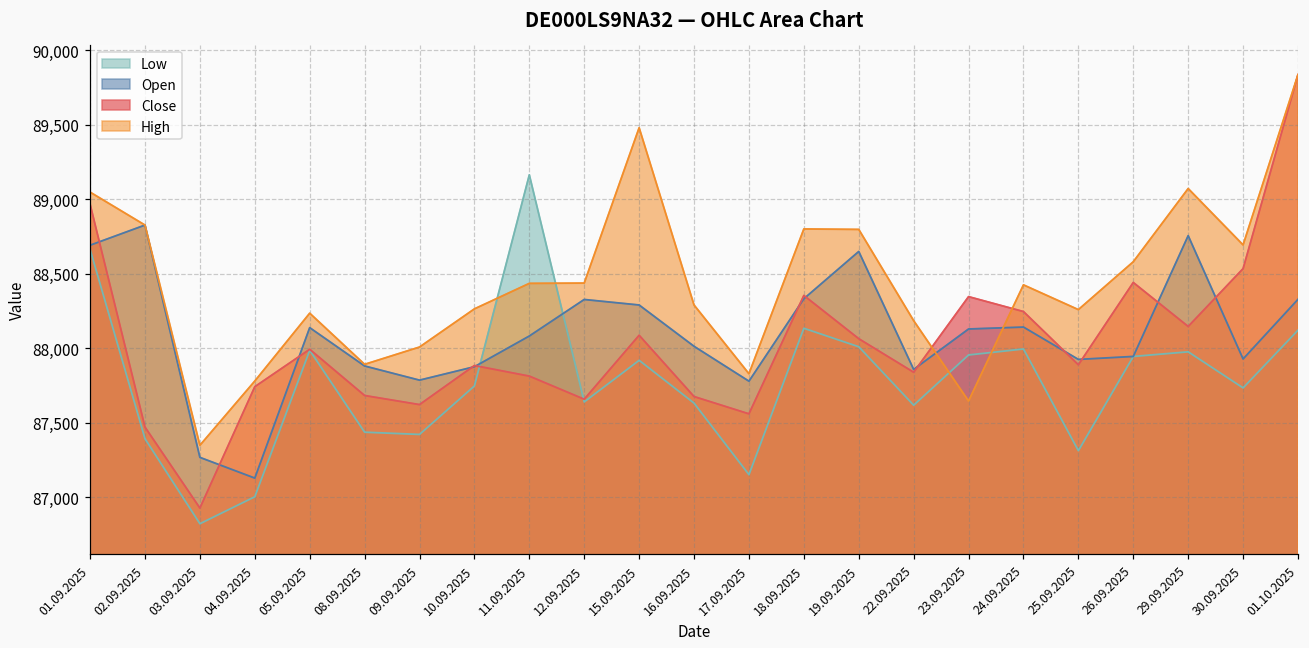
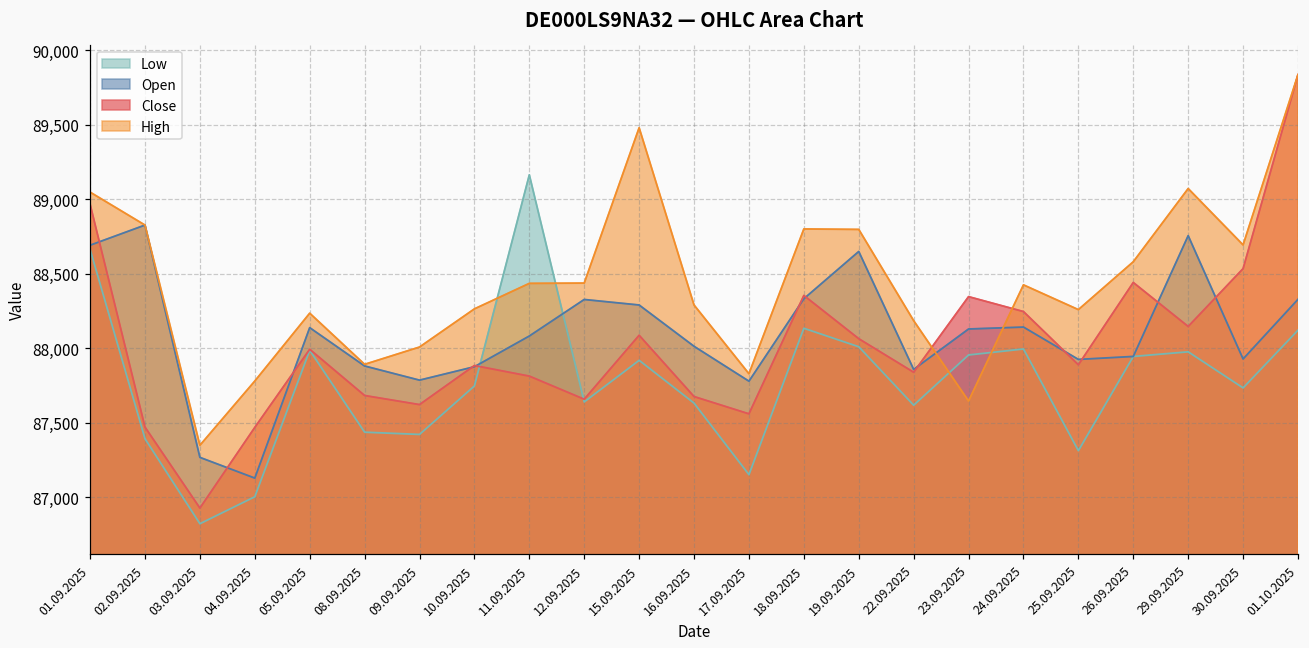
  {
    "Low": {
      "01.09.2025": "88,660",
      "02.09.2025": "87,390",
      "03.09.2025": "86,820",
      "04.09.2025": "87,000",
      "08.09.2025": "87,440",
      "09.09.2025": "87,420",
      "10.09.2025": "87,750",
      "11.09.2025": "89,160",
      "15.09.2025": "87,920",
      "16.09.2025": "87,630",
      "17.09.2025": "87,150",
      "18.09.2025": "88,130",
      "19.09.2025": "88,010",
      "22.09.2025": "87,620",
      "23.09.2025": "87,960",
      "24.09.2025": "88,000",
      "25.09.2025": "87,310",
      "29.09.2025": "87,980",
      "30.09.2025": "87,730",
      "01.10.2025": "88,120"
    },
    "Open": {
      "01.09.2025": "88,690",
      "03.09.2025": "87,270",
      "04.09.2025": "87,130",
      "05.09.2025": "88,140",
      "09.09.2025": "87,790",
      "11.09.2025": "88,080",
      "12.09.2025": "88,330",
      "15.09.2025": "88,290",
      "16.09.2025": "88,010",
      "17.09.2025": "87,780",
      "18.09.2025": "88,330",
      "19.09.2025": "88,650",
      "22.09.2025": "87,860",
      "23.09.2025": "88,130",
      "24.09.2025": "88,140",
      "25.09.2025": "87,930",
      "29.09.2025": "88,760",
      "30.09.2025": "87,930",
      "01.10.2025": "88,330"
    },
    "Close": {
      "01.09.2025": "88,970",
      "02.09.2025": "87,470",
      "03.09.2025": "86,930",
-     "04.09.2025": "87,740",
+     "04.09.2025": "87,470",
      "08.09.2025": "87,680",
      "09.09.2025": "87,620",
      "11.09.2025": "87,810",
      "15.09.2025": "88,090",
      "16.09.2025": "87,680",
      "17.09.2025": "87,560",
      "18.09.2025": "88,350",
      "19.09.2025": "88,060",
      "22.09.2025": "87,840",
      "23.09.2025": "88,350",
      "24.09.2025": "88,250",
      "25.09.2025": "87,890",
      "26.09.2025": "88,440",
      "29.09.2025": "88,150",
      "30.09.2025": "88,530"
    },
    "High": {
      "01.09.2025": "89,050",
      "03.09.2025": "87,350",
      "04.09.2025": "87,780",
      "05.09.2025": "88,240",
      "09.09.2025": "88,010",
      "10.09.2025": "88,260",
      "11.09.2025": "88,440",
      "12.09.2025": "88,440",
      "15.09.2025": "89,480",
      "16.09.2025": "88,290",
      "17.09.2025": "87,830",
      "18.09.2025": "88,800",
      "19.09.2025": "88,800",
      "22.09.2025": "88,190",
      "23.09.2025": "87,650",
      "24.09.2025": "88,430",
      "25.09.2025": "88,260",
      "26.09.2025": "88,580",
      "29.09.2025": "89,070",
      "30.09.2025": "88,690"
    }
  }
